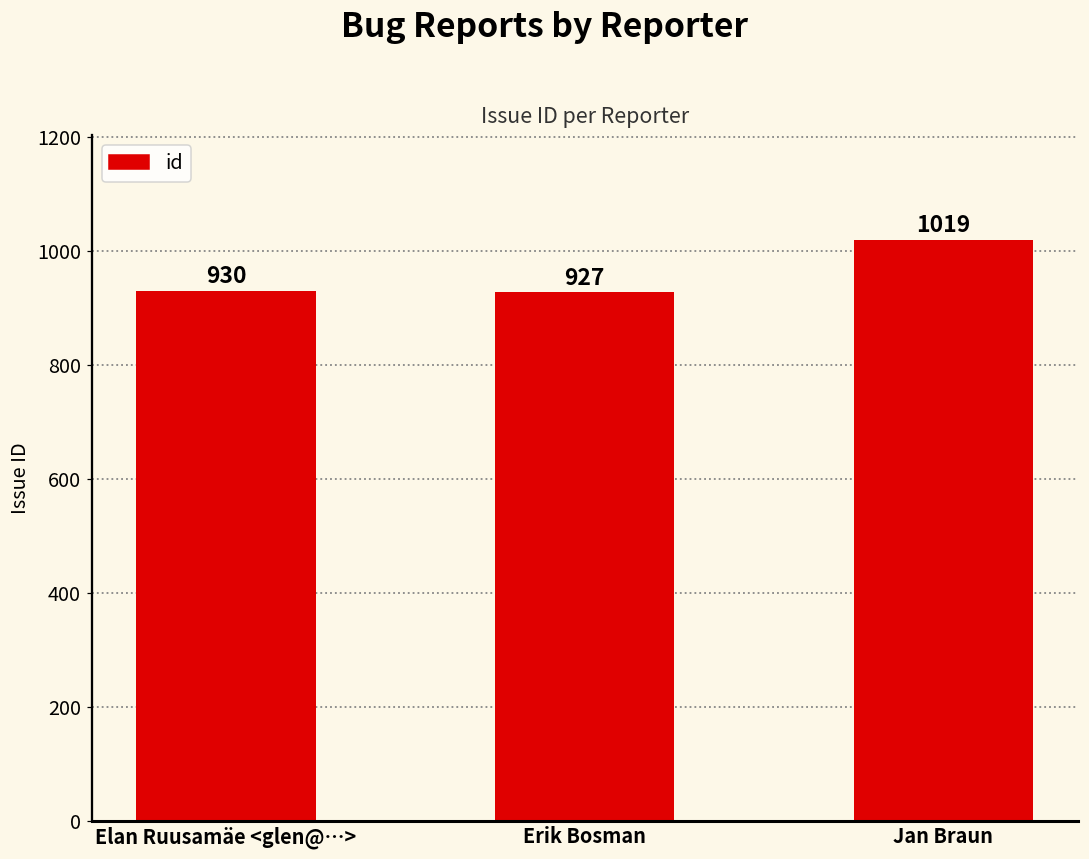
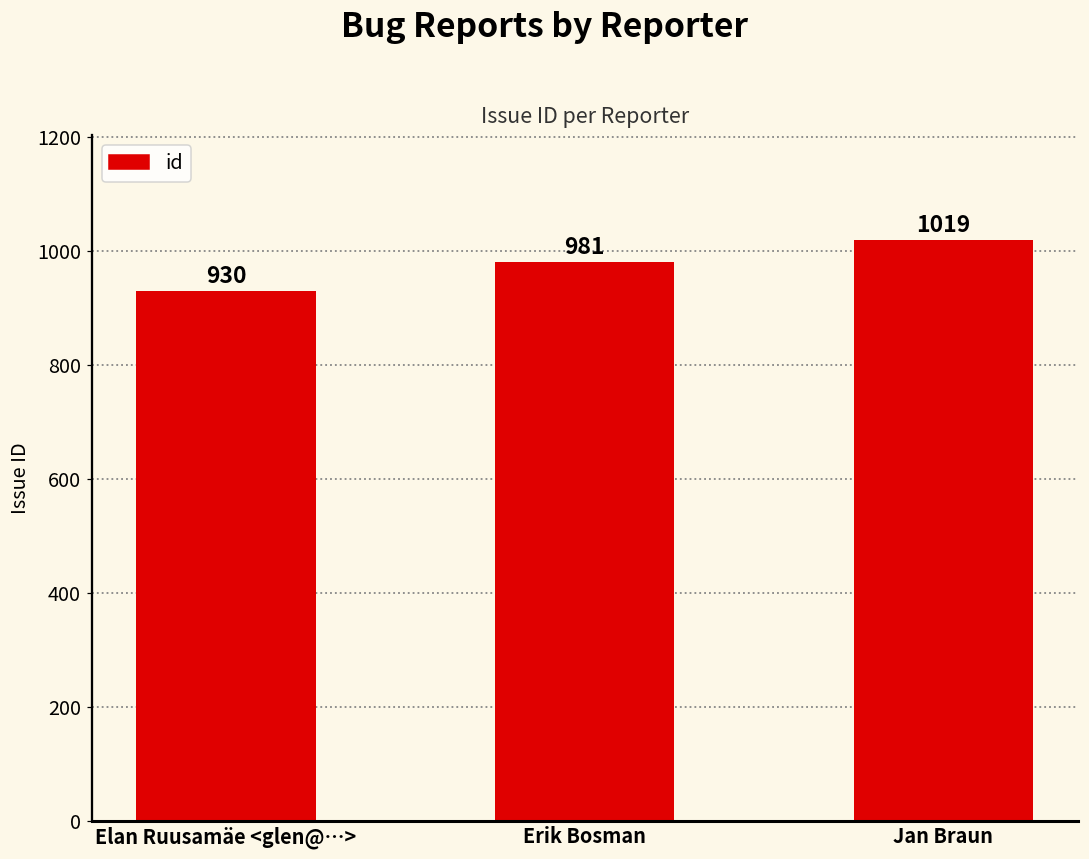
  {
    "Elan Ruusamäe <glen@…>": 930,
-   "Erik Bosman": 927,
+   "Erik Bosman": 981,
    "Jan Braun": 1019
  }
